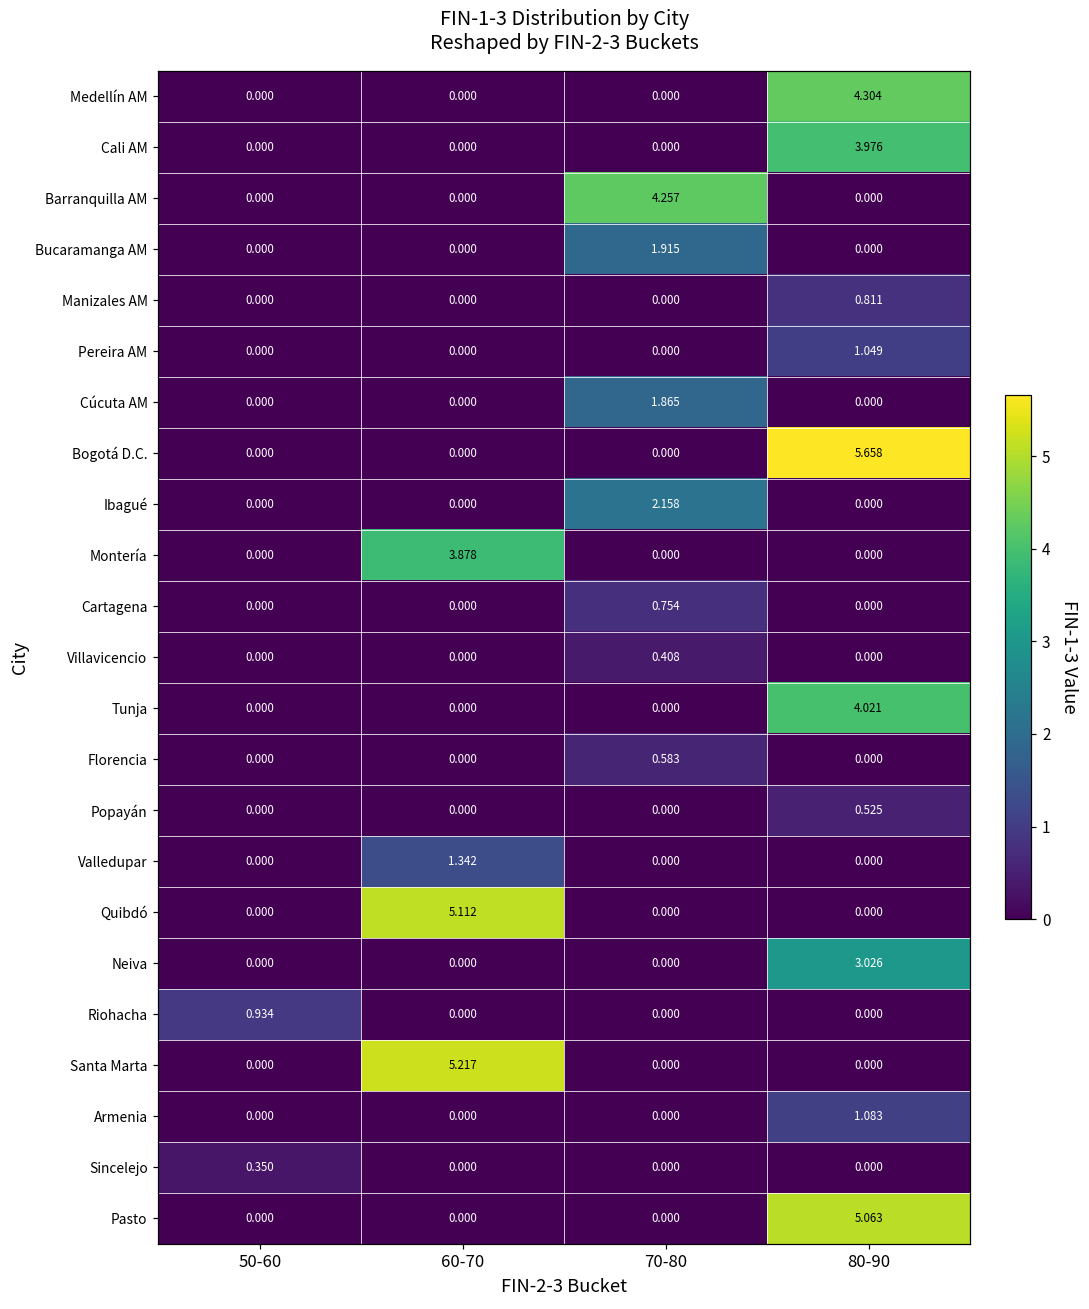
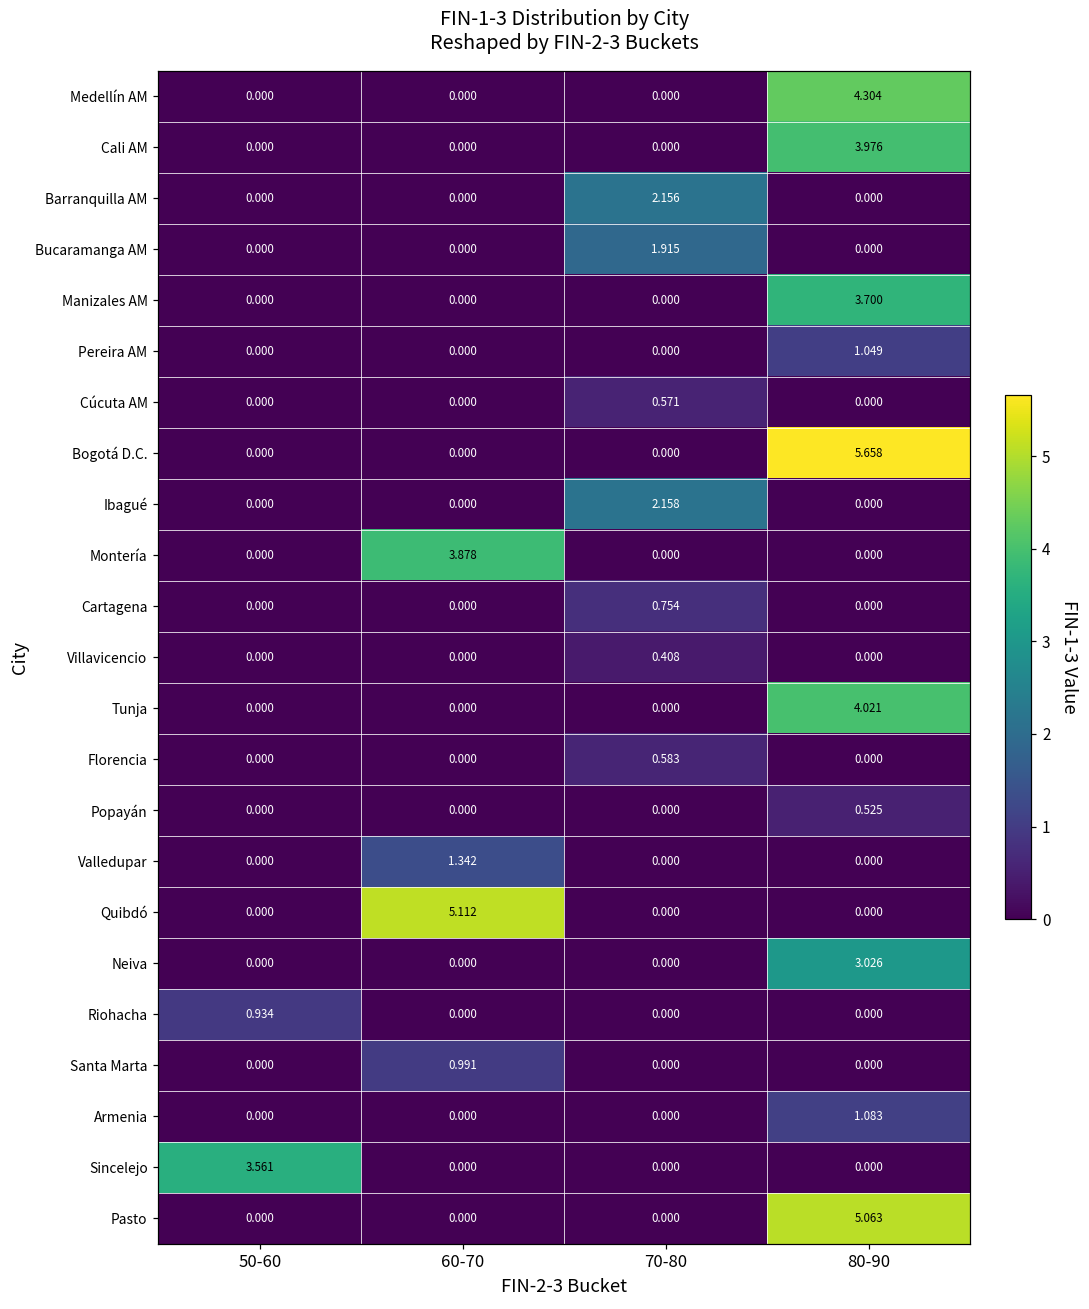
  {
    "Medellín AM": {
      "50-60": 0.000,
      "60-70": 0.000,
      "70-80": 0.000,
      "80-90": 4.304
    },
    "Cali AM": {
      "50-60": 0.000,
      "60-70": 0.000,
      "70-80": 0.000,
      "80-90": 3.976
    },
    "Barranquilla AM": {
      "50-60": 0.000,
      "60-70": 0.000,
-     "70-80": 4.257,
+     "70-80": 2.156,
      "80-90": 0.000
    },
    "Bucaramanga AM": {
      "50-60": 0.000,
      "60-70": 0.000,
      "70-80": 1.915,
      "80-90": 0.000
    },
    "Manizales AM": {
      "50-60": 0.000,
      "60-70": 0.000,
      "70-80": 0.000,
-     "80-90": 0.811
+     "80-90": 3.700
    },
    "Pereira AM": {
      "50-60": 0.000,
      "60-70": 0.000,
      "70-80": 0.000,
      "80-90": 1.049
    },
    "Cúcuta AM": {
      "50-60": 0.000,
      "60-70": 0.000,
-     "70-80": 1.865,
+     "70-80": 0.571,
      "80-90": 0.000
    },
    "Bogotá D.C.": {
      "50-60": 0.000,
      "60-70": 0.000,
      "70-80": 0.000,
      "80-90": 5.658
    },
    "Ibagué": {
      "50-60": 0.000,
      "60-70": 0.000,
      "70-80": 2.158,
      "80-90": 0.000
    },
    "Montería": {
      "50-60": 0.000,
      "60-70": 3.878,
      "70-80": 0.000,
      "80-90": 0.000
    },
    "Cartagena": {
      "50-60": 0.000,
      "60-70": 0.000,
      "70-80": 0.754,
      "80-90": 0.000
    },
    "Villavicencio": {
      "50-60": 0.000,
      "60-70": 0.000,
      "70-80": 0.408,
      "80-90": 0.000
    },
    "Tunja": {
      "50-60": 0.000,
      "60-70": 0.000,
      "70-80": 0.000,
      "80-90": 4.021
    },
    "Florencia": {
      "50-60": 0.000,
      "60-70": 0.000,
      "70-80": 0.583,
      "80-90": 0.000
    },
    "Popayán": {
      "50-60": 0.000,
      "60-70": 0.000,
      "70-80": 0.000,
      "80-90": 0.525
    },
    "Valledupar": {
      "50-60": 0.000,
      "60-70": 1.342,
      "70-80": 0.000,
      "80-90": 0.000
    },
    "Quibdó": {
      "50-60": 0.000,
      "60-70": 5.112,
      "70-80": 0.000,
      "80-90": 0.000
    },
    "Neiva": {
      "50-60": 0.000,
      "60-70": 0.000,
      "70-80": 0.000,
      "80-90": 3.026
    },
    "Riohacha": {
      "50-60": 0.934,
      "60-70": 0.000,
      "70-80": 0.000,
      "80-90": 0.000
    },
    "Santa Marta": {
      "50-60": 0.000,
-     "60-70": 5.217,
+     "60-70": 0.991,
      "70-80": 0.000,
      "80-90": 0.000
    },
    "Armenia": {
      "50-60": 0.000,
      "60-70": 0.000,
      "70-80": 0.000,
      "80-90": 1.083
    },
    "Sincelejo": {
-     "50-60": 0.350,
+     "50-60": 3.561,
      "60-70": 0.000,
      "70-80": 0.000,
      "80-90": 0.000
    },
    "Pasto": {
      "50-60": 0.000,
      "60-70": 0.000,
      "70-80": 0.000,
      "80-90": 5.063
    }
  }
